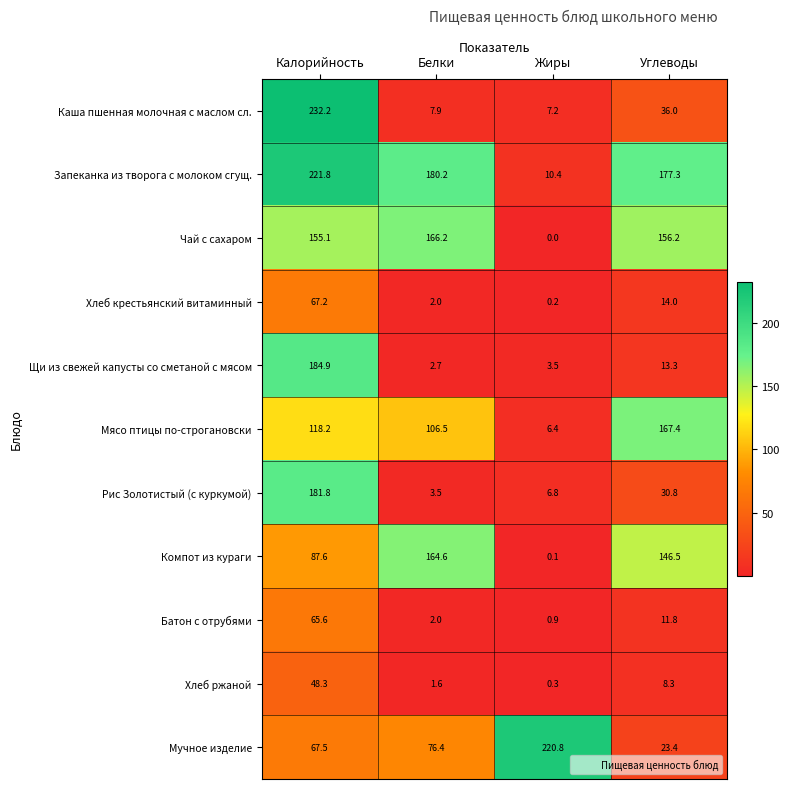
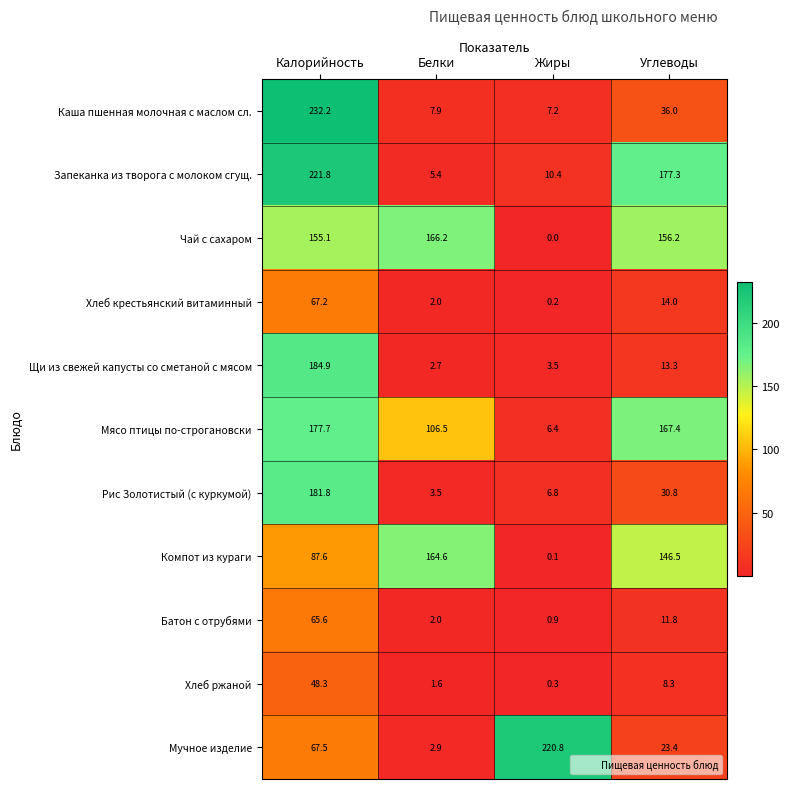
  {
    "Каша пшенная молочная с маслом сл.": {
      "Калорийность": 232.2,
      "Белки": 7.9,
      "Жиры": 7.2,
      "Углеводы": 36.0
    },
    "Запеканка из творога с молоком сгущ.": {
      "Калорийность": 221.8,
-     "Белки": 180.2,
+     "Белки": 5.4,
      "Жиры": 10.4,
      "Углеводы": 177.3
    },
    "Чай с сахаром": {
      "Калорийность": 155.1,
      "Белки": 166.2,
      "Жиры": 0.0,
      "Углеводы": 156.2
    },
    "Хлеб крестьянский витаминный": {
      "Калорийность": 67.2,
      "Белки": 2.0,
      "Жиры": 0.2,
      "Углеводы": 14.0
    },
    "Щи из свежей капусты со сметаной с мясом": {
      "Калорийность": 184.9,
      "Белки": 2.7,
      "Жиры": 3.5,
      "Углеводы": 13.3
    },
    "Мясо птицы по-строгановски": {
-     "Калорийность": 118.2,
+     "Калорийность": 177.7,
      "Белки": 106.5,
      "Жиры": 6.4,
      "Углеводы": 167.4
    },
    "Рис Золотистый (с куркумой)": {
      "Калорийность": 181.8,
      "Белки": 3.5,
      "Жиры": 6.8,
      "Углеводы": 30.8
    },
    "Компот из кураги": {
      "Калорийность": 87.6,
      "Белки": 164.6,
      "Жиры": 0.1,
      "Углеводы": 146.5
    },
    "Батон с отрубями": {
      "Калорийность": 65.6,
      "Белки": 2.0,
      "Жиры": 0.9,
      "Углеводы": 11.8
    },
    "Хлеб ржаной": {
      "Калорийность": 48.3,
      "Белки": 1.6,
      "Жиры": 0.3,
      "Углеводы": 8.3
    },
    "Мучное изделие": {
      "Калорийность": 67.5,
-     "Белки": 76.4,
+     "Белки": 2.9,
      "Жиры": 220.8,
      "Углеводы": 23.4
    }
  }
